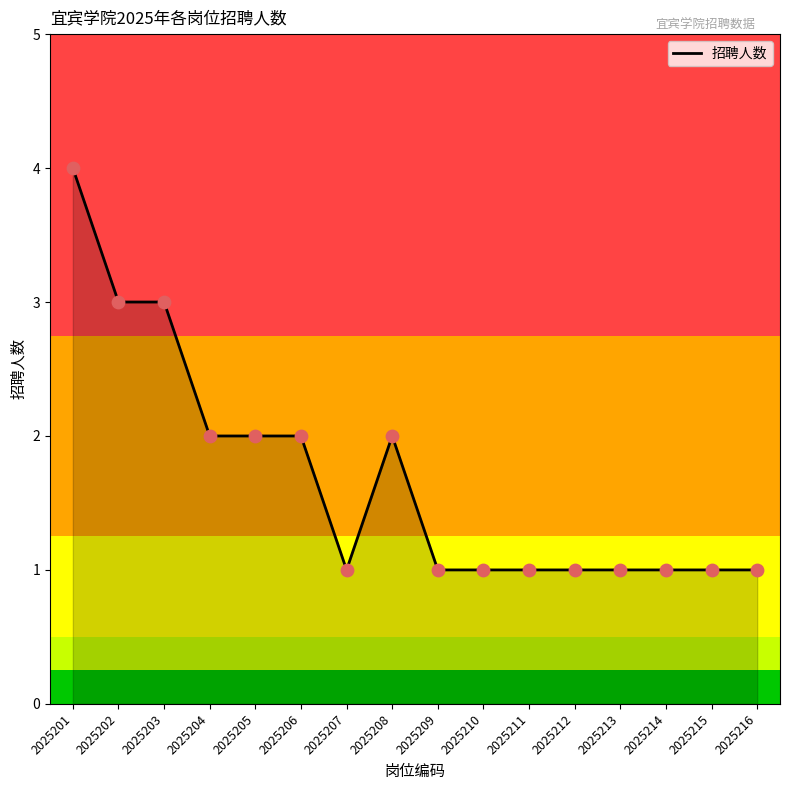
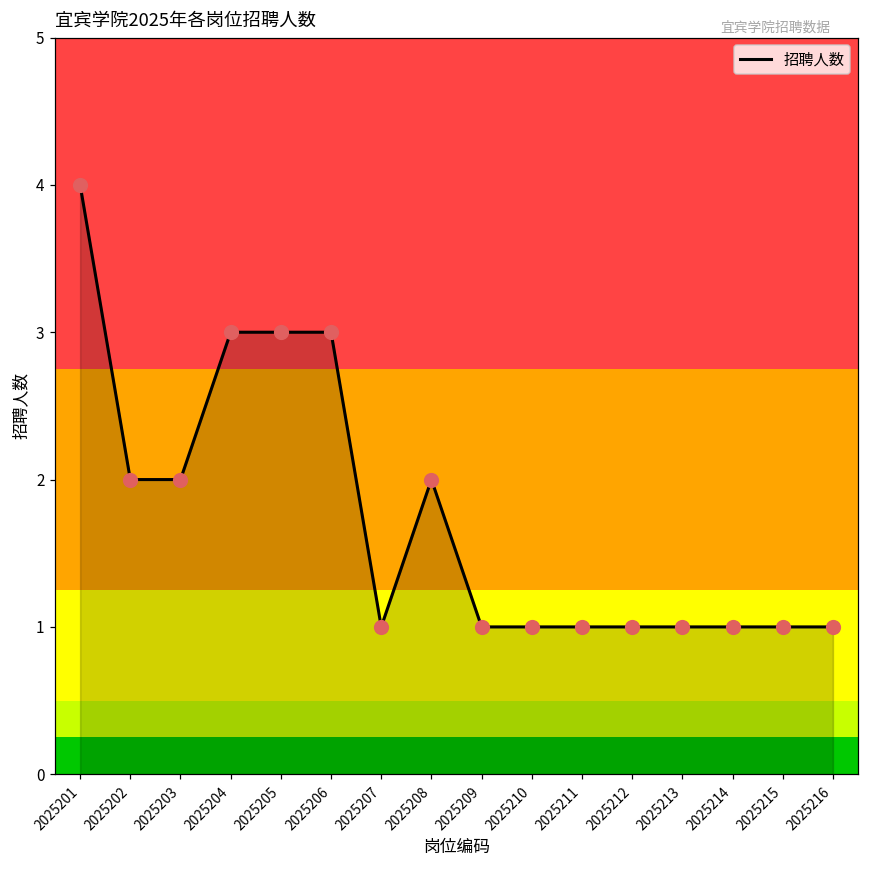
  {
    "2025201": 4,
-   "2025202": 3,
-   "2025203": 3,
-   "2025204": 2,
-   "2025205": 2,
-   "2025206": 2,
+   "2025202": 2,
+   "2025203": 2,
+   "2025204": 3,
+   "2025205": 3,
+   "2025206": 3,
    "2025207": 1,
    "2025208": 2,
    "2025209": 1,
    "2025210": 1,
    "2025211": 1,
    "2025212": 1,
    "2025213": 1,
    "2025214": 1,
    "2025215": 1,
    "2025216": 1
  }
